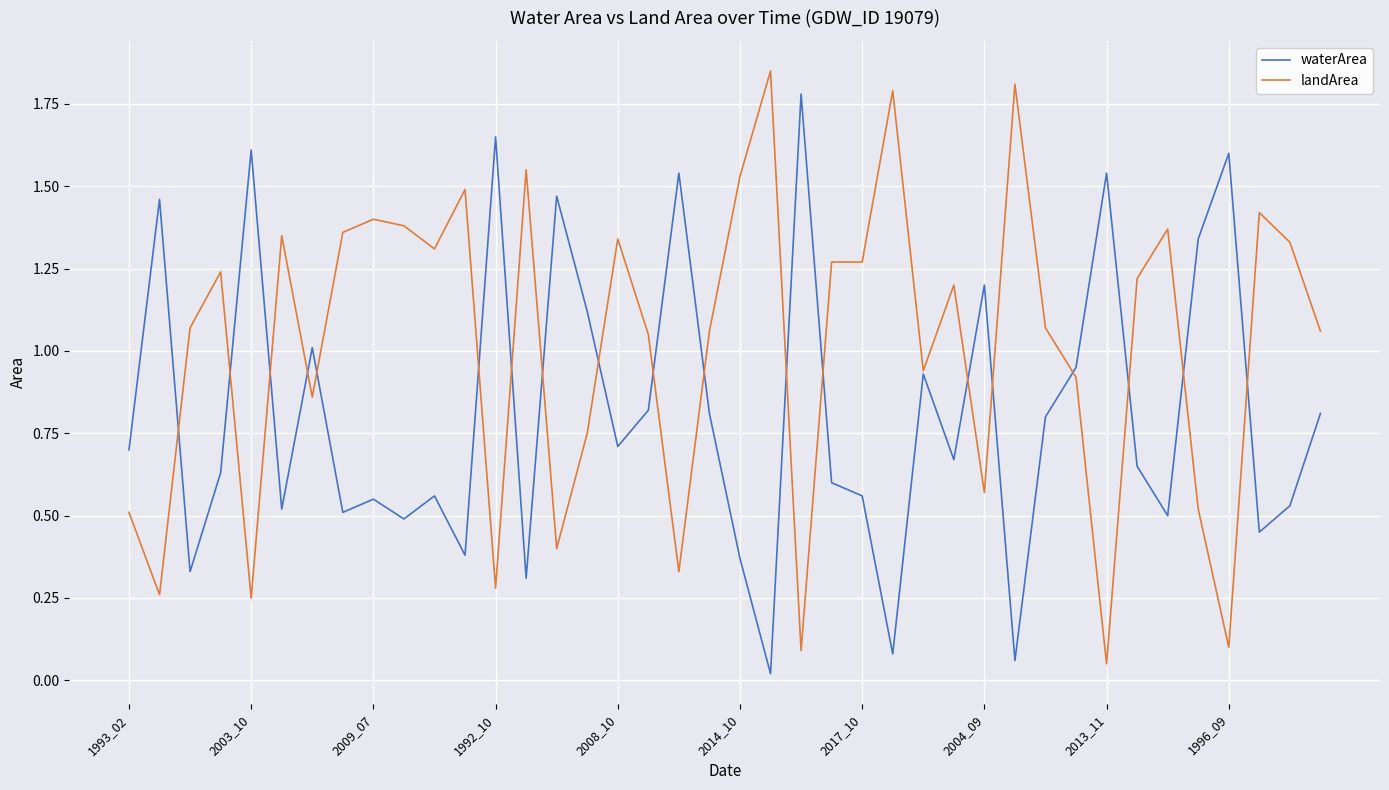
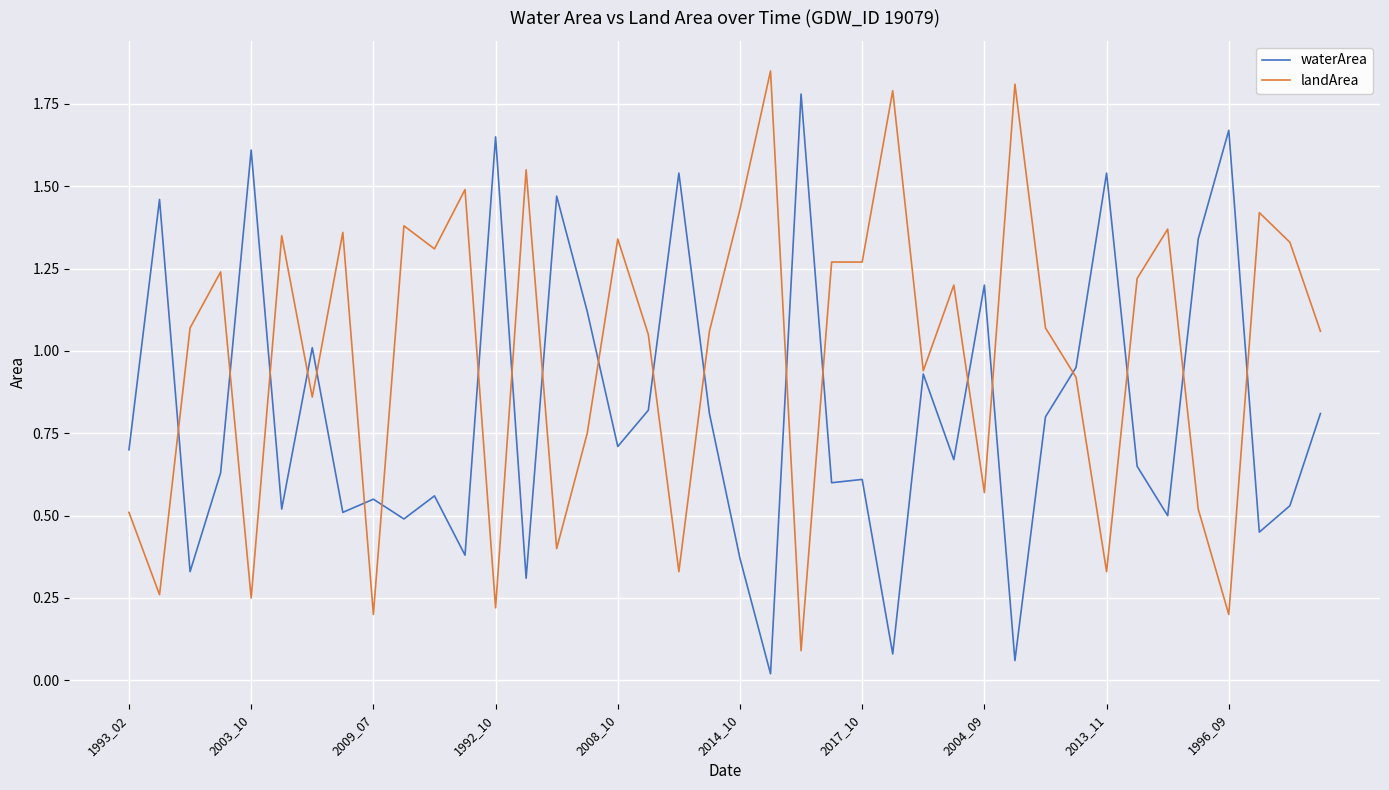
  {
    "waterArea": {
      "1993_02": 0.70,
      "2003_10": 1.61,
      "2009_07": 0.55,
      "1992_10": 1.65,
      "2008_10": 0.71,
      "2014_10": 0.37,
-     "2017_10": 0.56,
+     "2017_10": 0.61,
      "2004_09": 1.20,
      "2013_11": 1.54,
-     "1996_09": 1.60
+     "1996_09": 1.67
    },
    "landArea": {
      "1993_02": 0.51,
      "2003_10": 0.25,
-     "2009_07": 1.4,
-     "1992_10": 0.28,
+     "2009_07": 0.2,
+     "1992_10": 0.22,
      "2008_10": 1.34,
-     "2014_10": 1.53,
+     "2014_10": 1.43,
      "2017_10": 1.27,
      "2004_09": 0.57,
-     "2013_11": 0.05,
-     "1996_09": 0.1
+     "2013_11": 0.33,
+     "1996_09": 0.2
    }
  }
